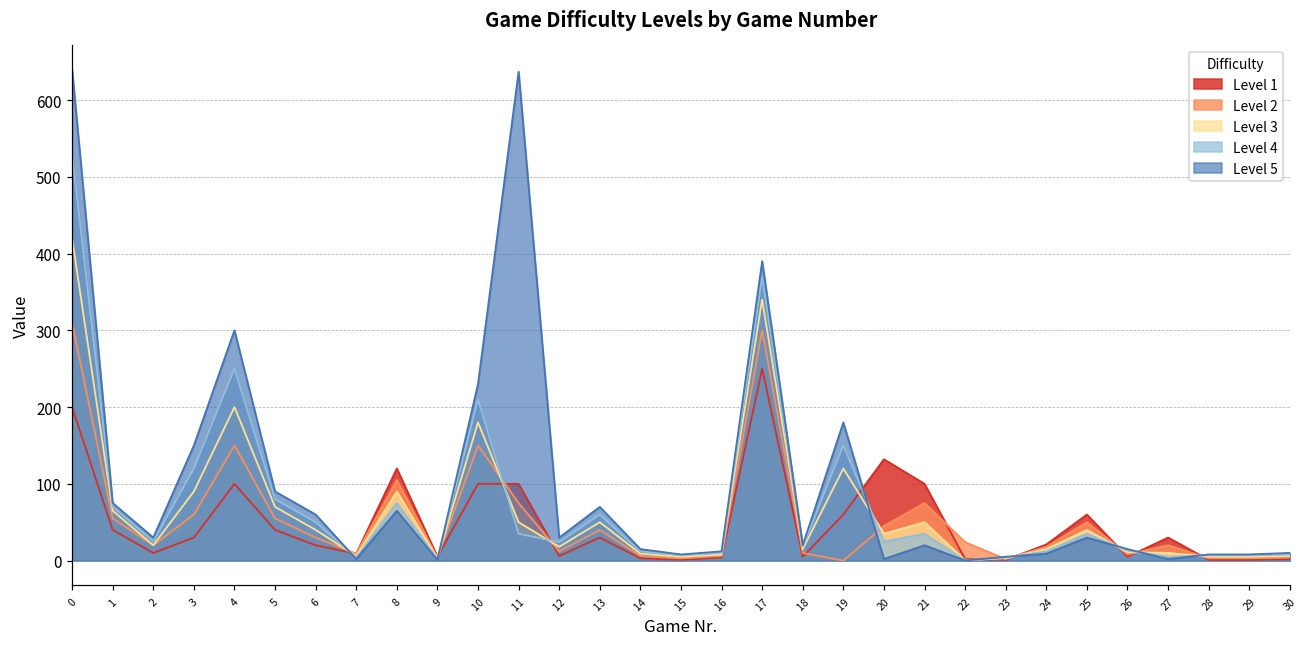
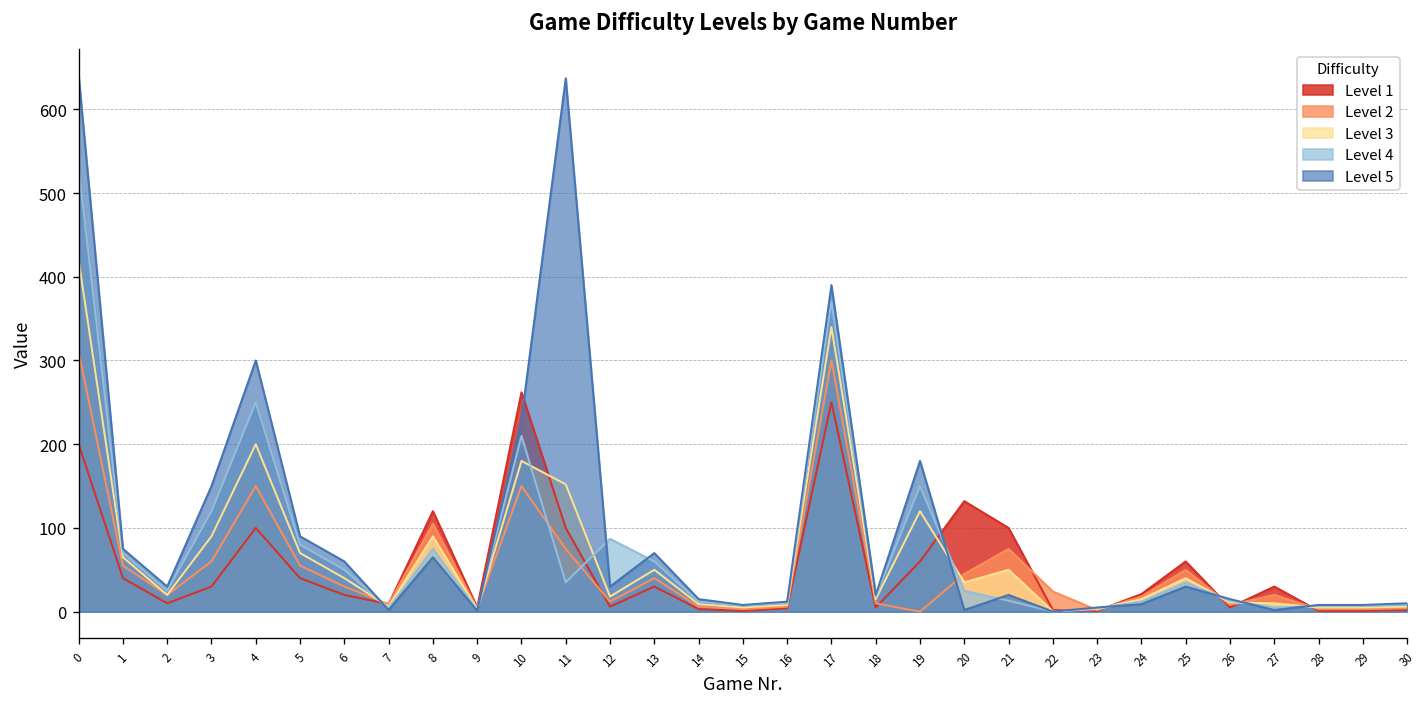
  {
    "Level 1": {
      "0": 200,
      "1": 40,
      "2": 10,
      "3": 30,
      "4": 100,
      "5": 40,
      "6": 20,
      "8": 120,
-     "10": 100,
+     "10": 260,
      "11": 100,
      "12": 10,
      "13": 30,
      "17": 250,
      "18": 10,
      "19": 60,
      "20": 130,
      "21": 100,
      "25": 60,
      "27": 30
    },
    "Level 2": {
      "0": 310,
      "1": 60,
      "3": 60,
      "4": 150,
      "5": 60,
      "6": 30,
      "8": 110,
      "10": 150,
      "11": 80,
      "12": 10,
      "13": 40,
      "17": 300,
      "18": 10,
      "19": 0,
      "20": 50,
      "21": 80,
      "22": 20,
      "25": 50,
      "27": 20
    },
    "Level 3": {
      "0": 420,
      "1": 70,
      "3": 90,
      "4": 200,
      "5": 70,
      "6": 40,
      "8": 90,
      "10": 180,
-     "11": 50,
+     "11": 150,
      "12": 20,
      "13": 50,
      "17": 340,
      "19": 120,
      "20": 40,
      "21": 50,
      "25": 40,
      "27": 10
    },
    "Level 4": {
      "0": 530,
      "1": 70,
      "2": 30,
      "3": 120,
      "4": 250,
      "5": 80,
      "6": 50,
      "8": 80,
      "10": 210,
      "11": 40,
-     "12": 20,
+     "12": 90,
      "13": 60,
      "17": 370,
      "19": 150,
      "20": 30,
-     "21": 40,
+     "21": 10,
      "25": 40
    },
    "Level 5": {
      "0": 640,
      "1": 80,
      "2": 30,
      "3": 150,
      "4": 300,
      "5": 90,
      "6": 60,
      "8": 70,
      "10": 230,
      "11": 640,
      "12": 30,
      "13": 70,
      "17": 390,
      "19": 180,
      "20": 0,
      "21": 20,
      "25": 30
    }
  }
